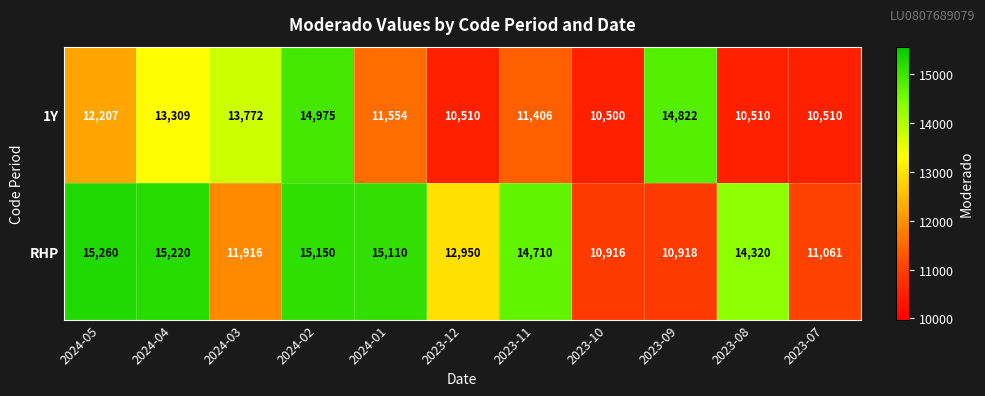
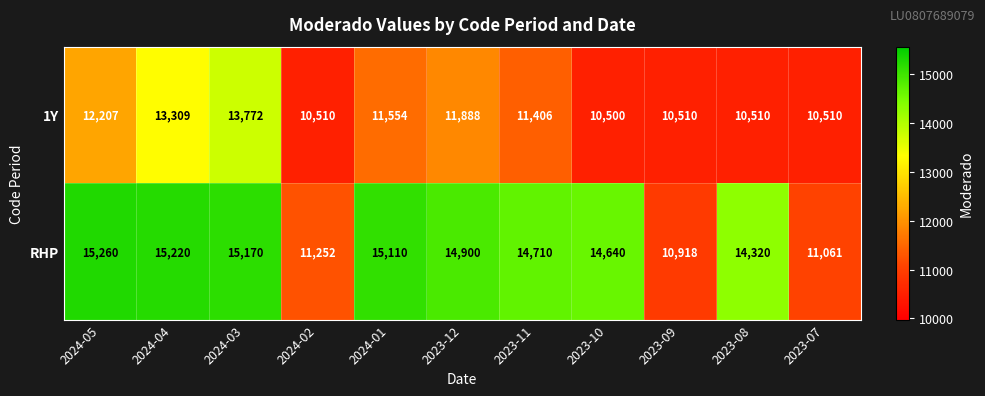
  {
    "1Y": {
      "2024-05": "12,207",
      "2024-04": "13,309",
      "2024-03": "13,772",
-     "2024-02": "14,975",
+     "2024-02": "10,510",
      "2024-01": "11,554",
-     "2023-12": "10,510",
+     "2023-12": "11,888",
      "2023-11": "11,406",
      "2023-10": "10,500",
-     "2023-09": "14,822",
+     "2023-09": "10,510",
      "2023-08": "10,510",
      "2023-07": "10,510"
    },
    "RHP": {
      "2024-05": "15,260",
      "2024-04": "15,220",
-     "2024-03": "11,916",
-     "2024-02": "15,150",
+     "2024-03": "15,170",
+     "2024-02": "11,252",
      "2024-01": "15,110",
-     "2023-12": "12,950",
+     "2023-12": "14,900",
      "2023-11": "14,710",
-     "2023-10": "10,916",
+     "2023-10": "14,640",
      "2023-09": "10,918",
      "2023-08": "14,320",
      "2023-07": "11,061"
    }
  }
